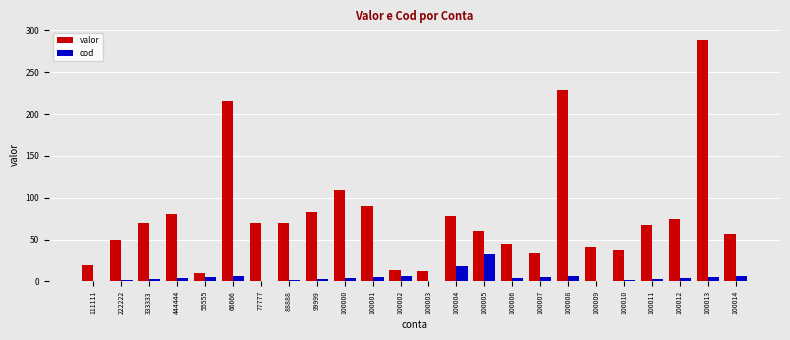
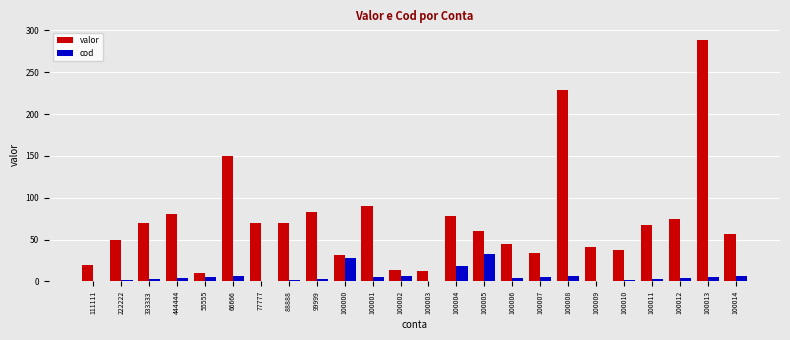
  {
    "valor": {
      "111111": 20,
      "222222": 50,
      "333333": 70,
      "444444": 80,
      "55555": 10,
-     "66666": 220,
+     "66666": 150,
      "77777": 70,
      "88888": 70,
      "99999": 80,
-     "100000": 110,
+     "100000": 30,
      "100001": 90,
      "100002": 10,
      "100003": 10,
      "100004": 80,
      "100005": 60,
      "100006": 50,
      "100007": 30,
      "100008": 230,
      "100009": 40,
      "100010": 40,
      "100011": 70,
      "100012": 80,
      "100013": 290,
      "100014": 60
    },
    "cod": {
      "333333": 0,
      "444444": 0,
      "55555": 10,
      "66666": 10,
      "99999": 0,
-     "100000": 0,
+     "100000": 30,
      "100001": 10,
      "100002": 10,
      "100004": 20,
      "100005": 30,
      "100006": 0,
      "100007": 10,
      "100008": 10,
      "100011": 0,
      "100012": 0,
      "100013": 10,
      "100014": 10
    }
  }
